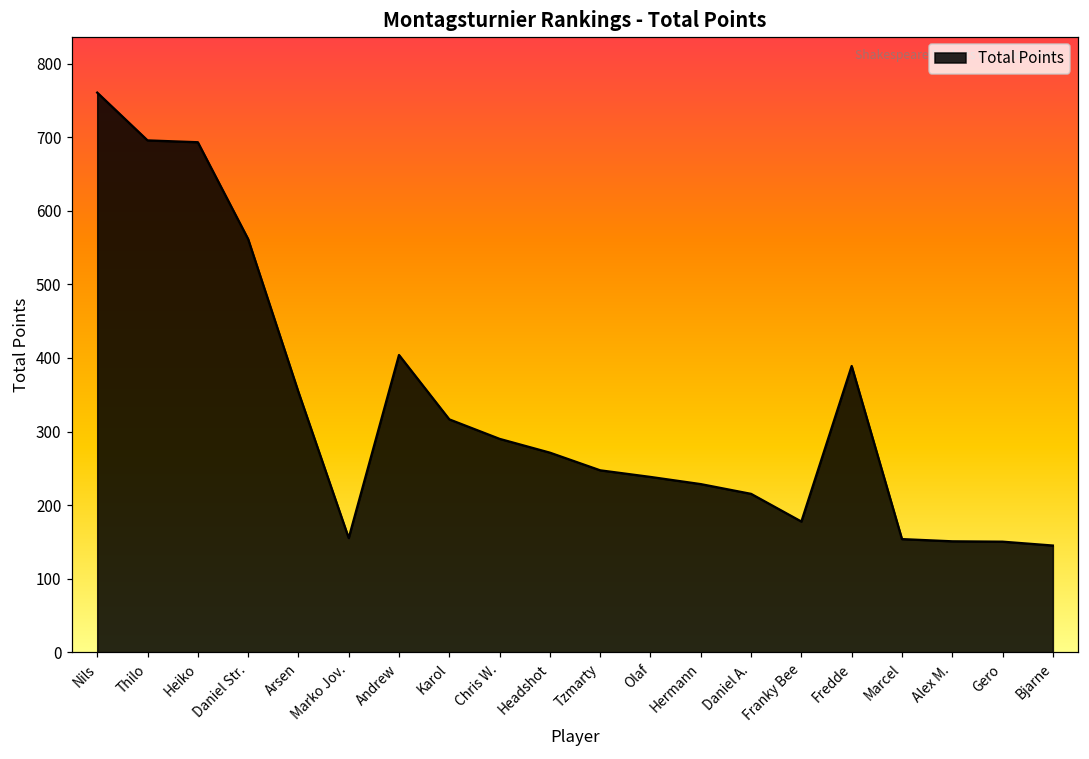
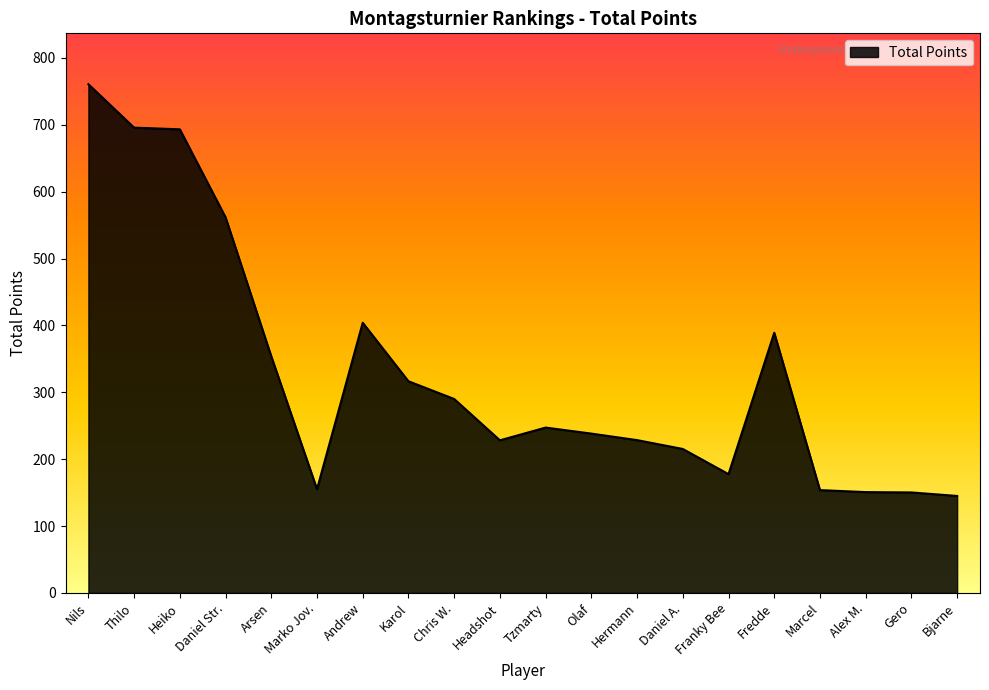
  {
    "Nils": 760,
    "Thilo": 700,
    "Heiko": 690,
    "Daniel Str.": 560,
    "Arsen": 350,
    "Marko Jov.": 160,
    "Andrew": 400,
    "Karol": 320,
    "Chris W.": 290,
-   "Headshot": 270,
+   "Headshot": 230,
    "Tzmarty": 250,
    "Olaf": 240,
    "Hermann": 230,
    "Daniel A.": 220,
    "Franky Bee": 180,
    "Fredde": 390,
    "Marcel": 150,
    "Alex M.": 150,
    "Gero": 150,
    "Bjarne": 150
  }
